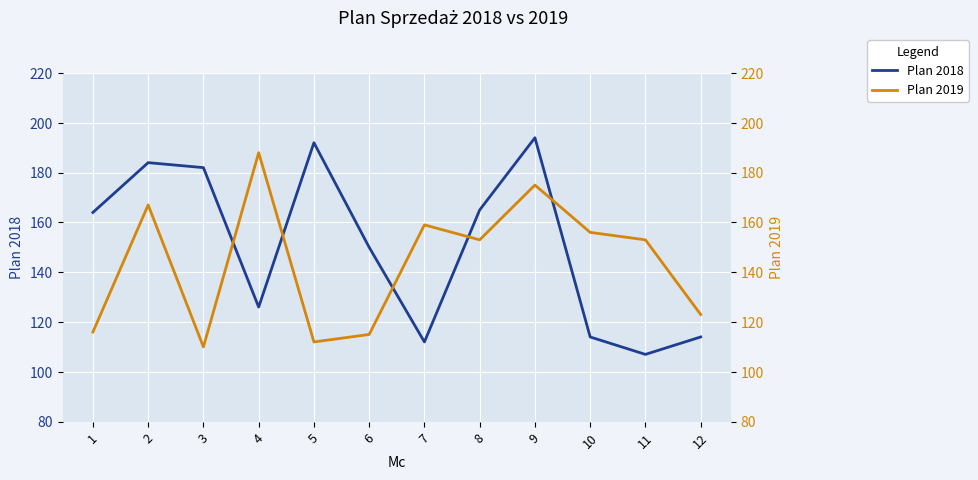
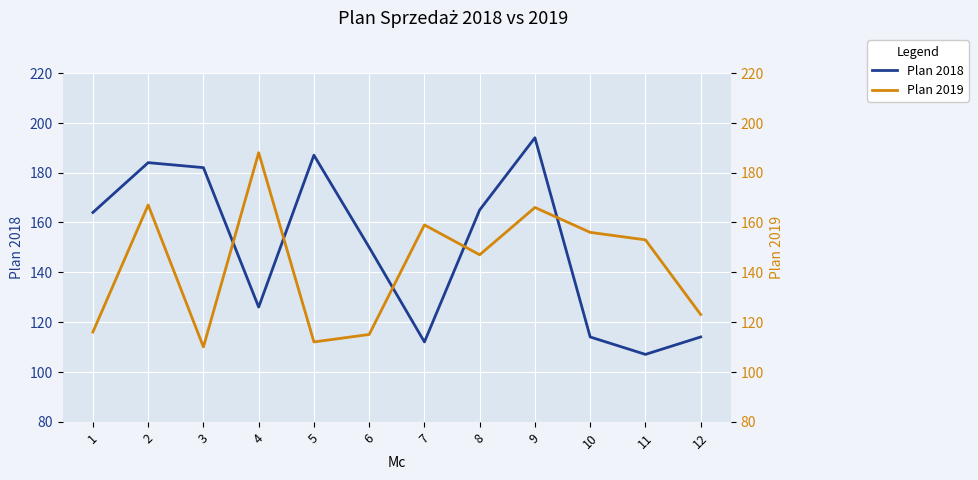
  {
    "Plan 2018": {
      "1": 164,
      "2": 184,
      "3": 182,
      "4": 126,
-     "5": 192,
+     "5": 187,
      "6": 150,
      "7": 112,
      "8": 165,
      "9": 194,
      "10": 114,
      "11": 107,
      "12": 114
    },
    "Plan 2019": {
      "1": 116,
      "2": 167,
      "3": 110,
      "4": 188,
      "5": 112,
      "6": 115,
      "7": 159,
-     "8": 153,
-     "9": 175,
+     "8": 147,
+     "9": 166,
      "10": 156,
      "11": 153,
      "12": 123
    }
  }
